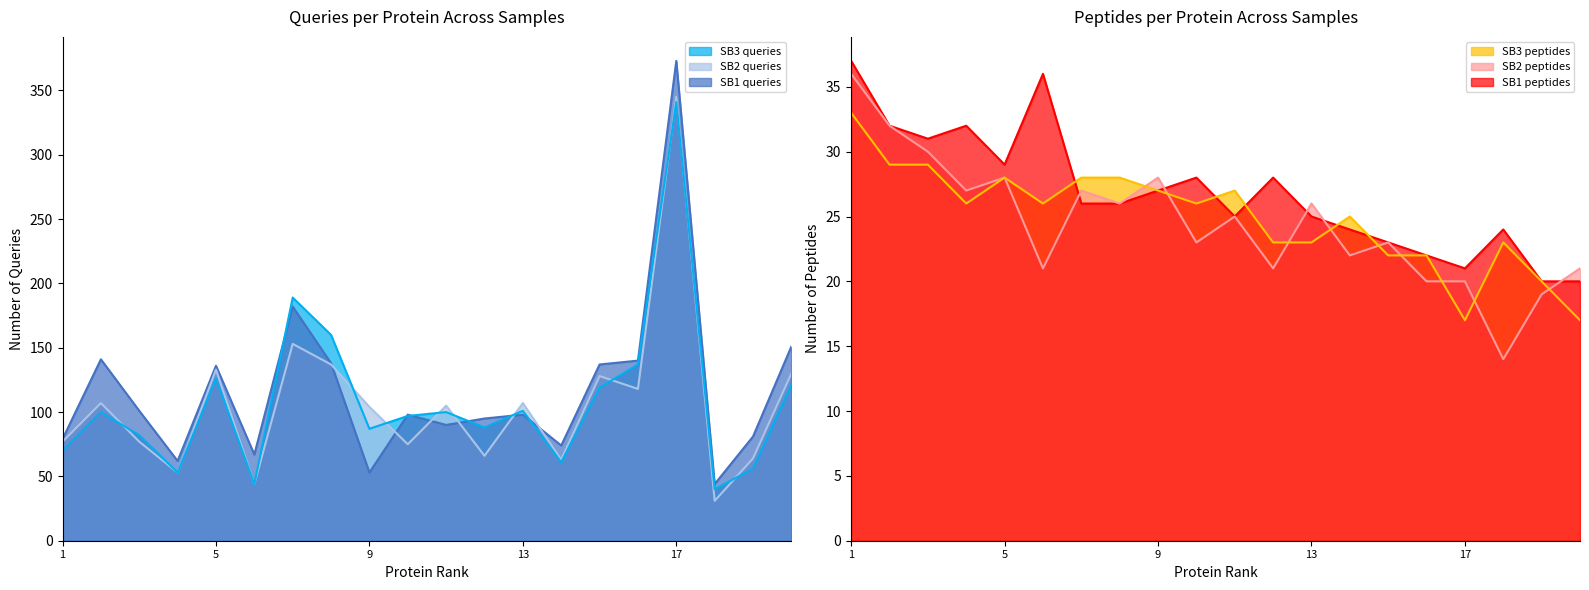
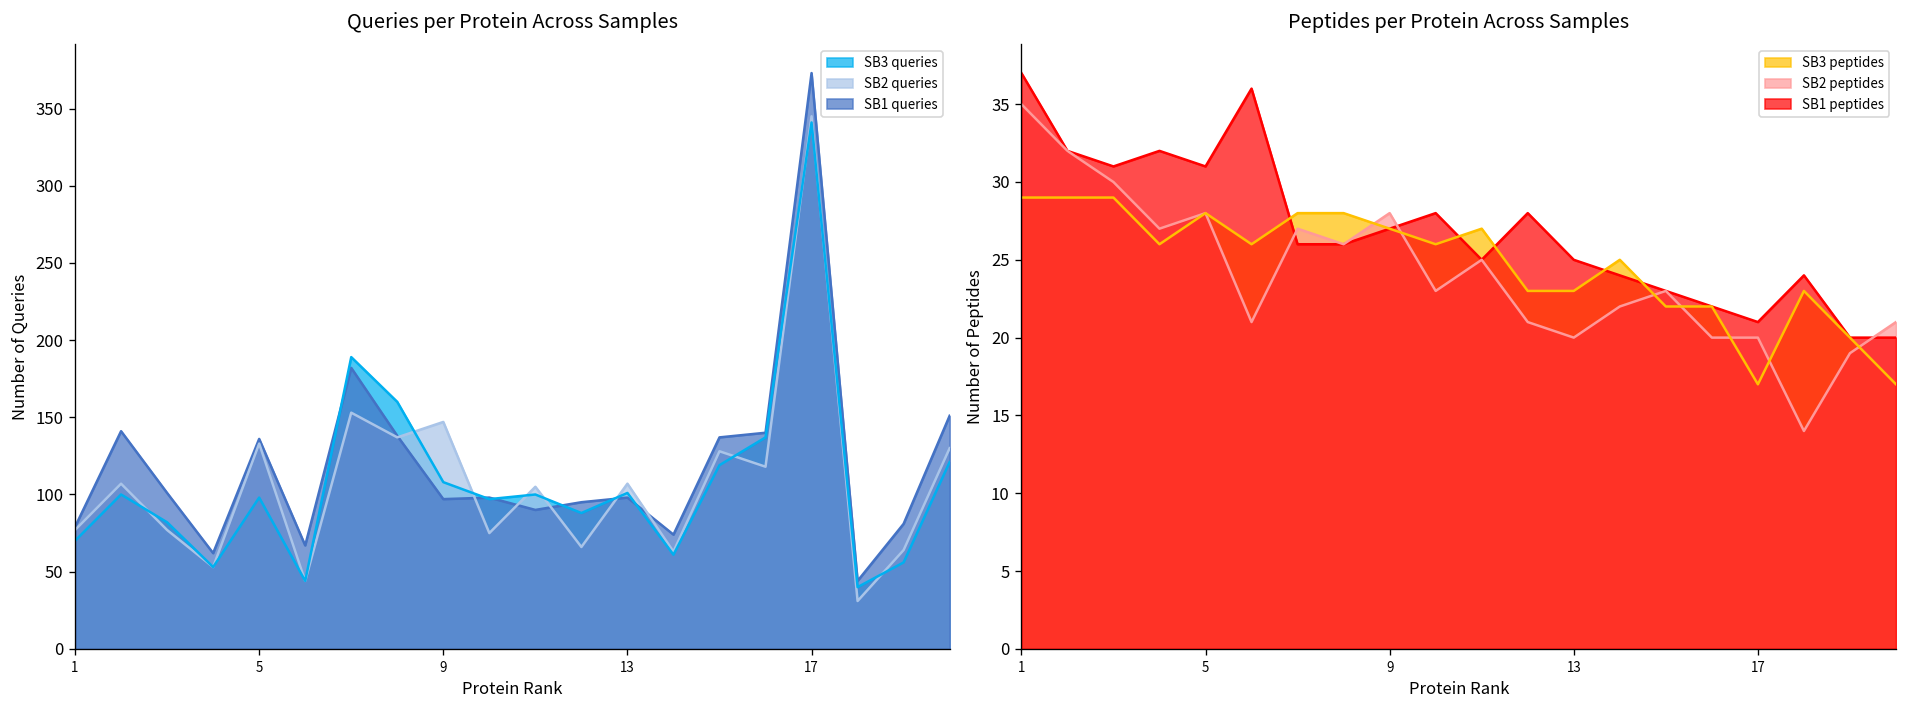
  {
    "Queries per Protein Across Samples": {
      "SB3 queries": {
        "1": 70,
-       "5": 126,
-       "9": 87,
+       "5": 98,
+       "9": 108,
        "13": 101,
        "17": 341
      },
      "SB2 queries": {
        "1": 77,
        "5": 133,
-       "9": 104,
+       "9": 147,
        "13": 107,
        "17": 345
      },
      "SB1 queries": {
        "1": 79,
        "5": 136,
-       "9": 53,
+       "9": 97,
        "13": 98,
        "17": 373
      }
    },
    "Peptides per Protein Across Samples": {
      "SB3 peptides": {
-       "1": 33,
+       "1": 29,
        "13": 23,
        "17": 17
      },
      "SB2 peptides": {
-       "1": 36,
+       "1": 35,
        "9": 28,
-       "13": 26,
+       "13": 20,
        "17": 20
      },
      "SB1 peptides": {
        "1": 37,
-       "5": 29,
+       "5": 31,
        "13": 25,
        "17": 21
      }
    }
  }
